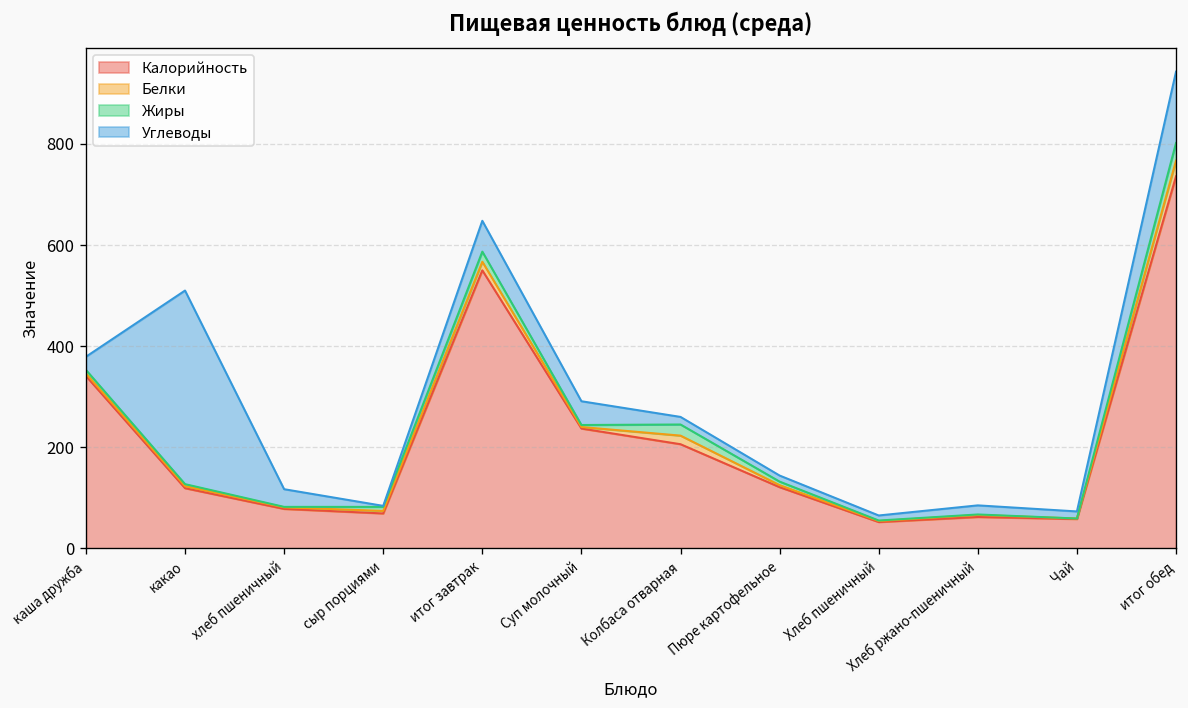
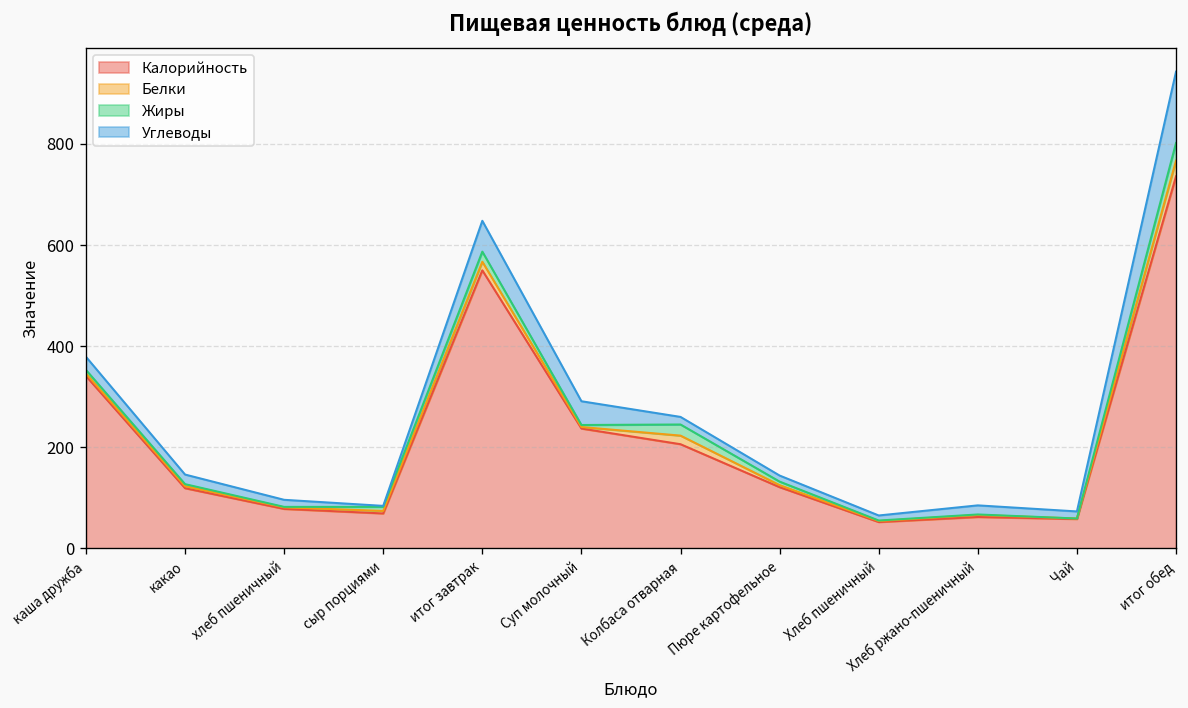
  {
    "Калорийность": {
      "итог завтрак": 550,
      "Колбаса отварная": 210,
      "итог обед": 740
    },
    "Белки": {
      "итог завтрак": 20,
      "Колбаса отварная": 20,
      "итог обед": 30
    },
    "Жиры": {
      "каша дружба": 10,
      "итог завтрак": 20,
      "Колбаса отварная": 20,
      "Пюре картофельное": 10,
      "итог обед": 40
    },
    "Углеводы": {
      "каша дружба": 30,
-     "какао": 380,
-     "хлеб пшеничный": 40,
+     "какао": 20,
+     "хлеб пшеничный": 10,
      "итог завтрак": 60,
      "Суп молочный": 50,
      "Колбаса отварная": 20,
      "Пюре картофельное": 10,
      "Хлеб пшеничный": 10,
      "Хлеб ржано-пшеничный": 20,
      "Чай": 10,
      "итог обед": 140
    }
  }
